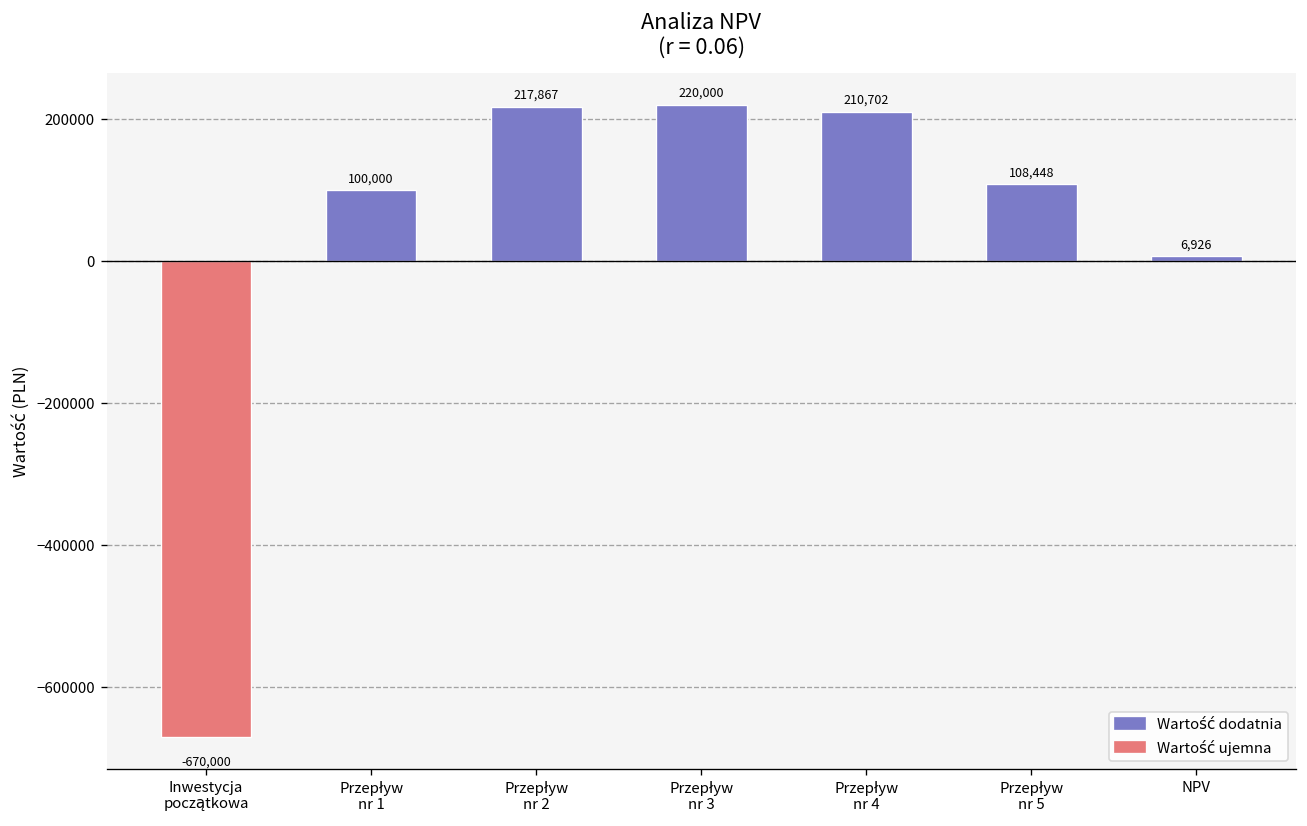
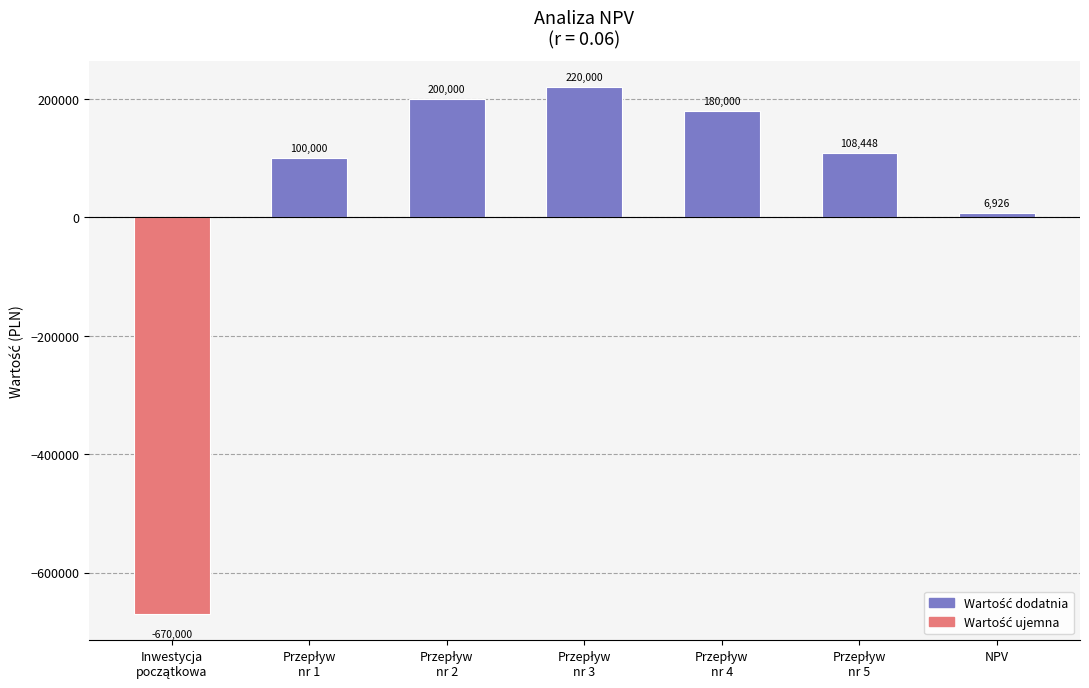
  {
    "Inwestycja początkowa": "-670,000",
    "Przepływ nr 1": "100,000",
-   "Przepływ nr 2": "217,867",
+   "Przepływ nr 2": "200,000",
    "Przepływ nr 3": "220,000",
-   "Przepływ nr 4": "210,702",
+   "Przepływ nr 4": "180,000",
    "Przepływ nr 5": "108,448",
    "NPV": "6,926"
  }
